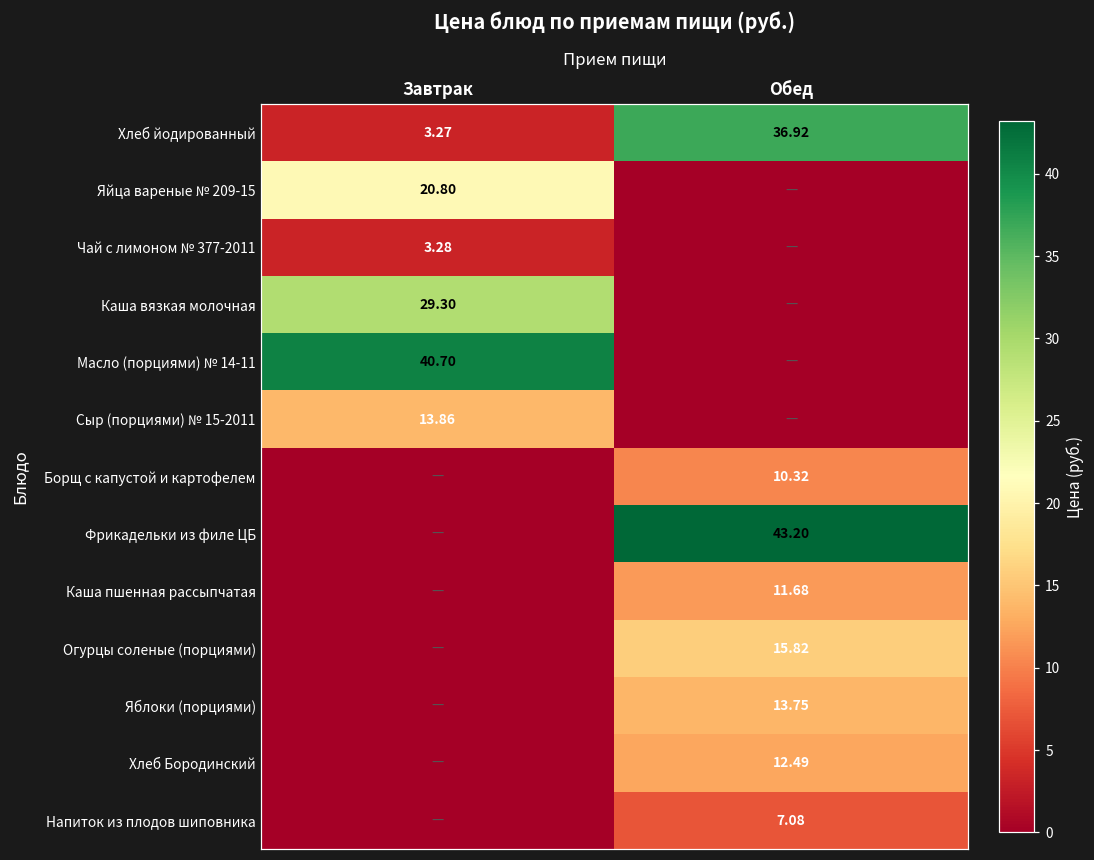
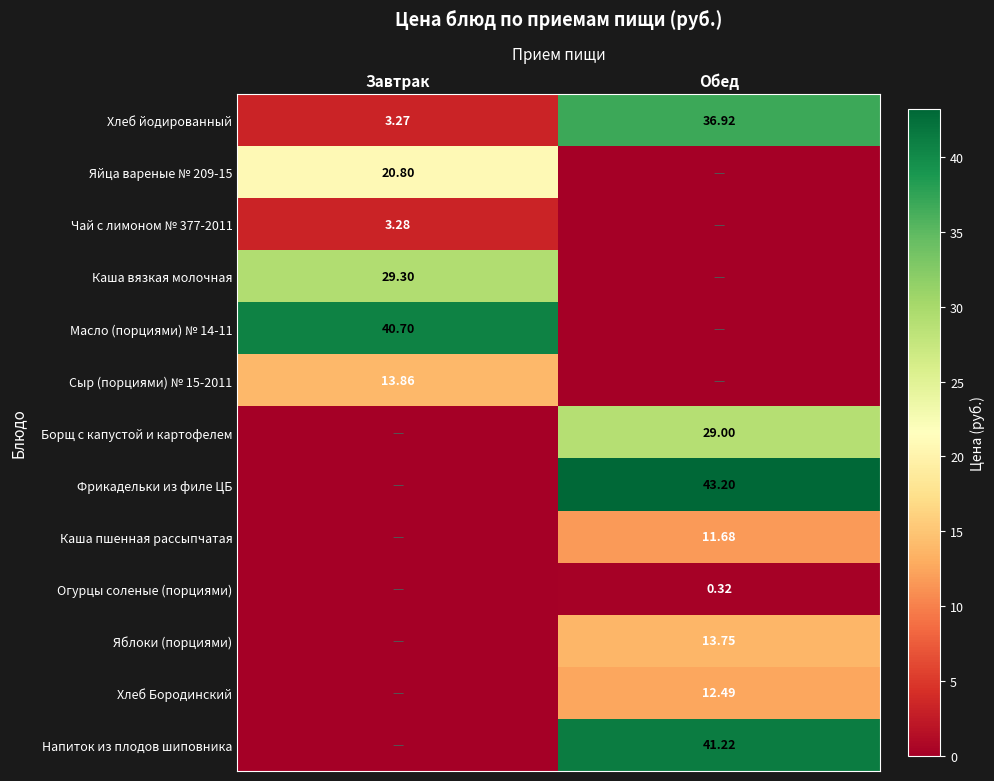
  {
    "Хлеб йодированный": {
      "Завтрак": 3.27,
      "Обед": 36.92
    },
    "Яйца вареные № 209-15": {
      "Завтрак": 20.80
    },
    "Чай с лимоном № 377-2011": {
      "Завтрак": 3.28
    },
    "Каша вязкая молочная": {
      "Завтрак": 29.30
    },
    "Масло (порциями) № 14-11": {
      "Завтрак": 40.70
    },
    "Сыр (порциями) № 15-2011": {
      "Завтрак": 13.86
    },
    "Борщ с капустой и картофелем": {
-     "Обед": 10.32
+     "Обед": 29.00
    },
    "Фрикадельки из филе ЦБ": {
      "Обед": 43.20
    },
    "Каша пшенная рассыпчатая": {
      "Обед": 11.68
    },
    "Огурцы соленые (порциями)": {
-     "Обед": 15.82
+     "Обед": 0.32
    },
    "Яблоки (порциями)": {
      "Обед": 13.75
    },
    "Хлеб Бородинский": {
      "Обед": 12.49
    },
    "Напиток из плодов шиповника": {
-     "Обед": 7.08
+     "Обед": 41.22
    }
  }
